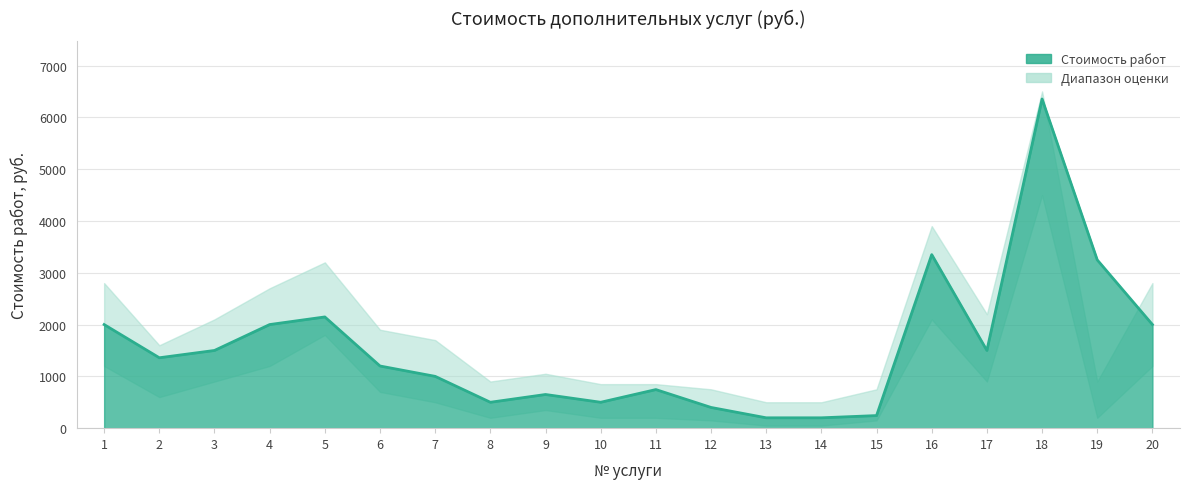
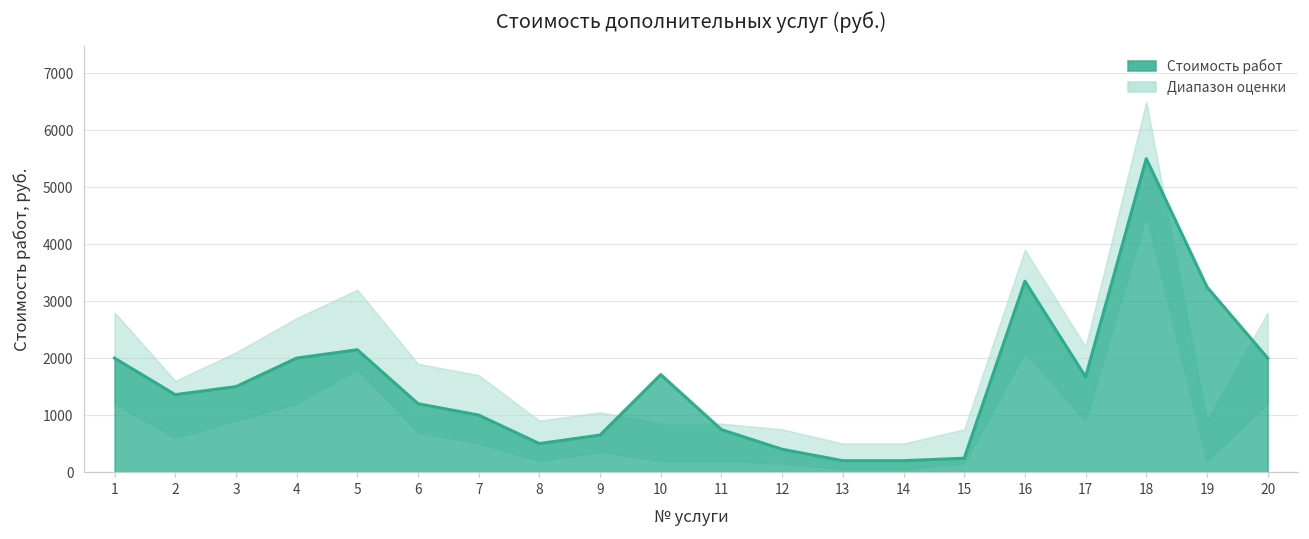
  {
    "Стоимость работ": {
      "1": 2000,
      "2": 1400,
      "3": 1500,
      "4": 2000,
      "5": 2100,
      "6": 1200,
      "7": 1000,
      "8": 500,
      "9": 700,
-     "10": 500,
+     "10": 1700,
      "11": 700,
      "12": 400,
      "13": 200,
      "14": 200,
      "15": 200,
      "16": 3400,
-     "17": 1500,
-     "18": 6400,
+     "17": 1700,
+     "18": 5500,
      "19": 3200,
      "20": 2000
    }
  }
